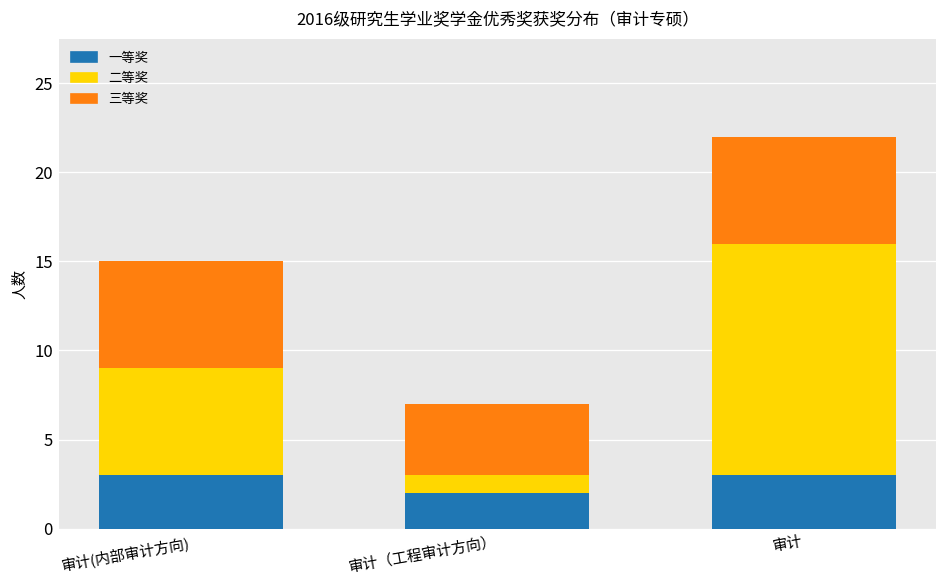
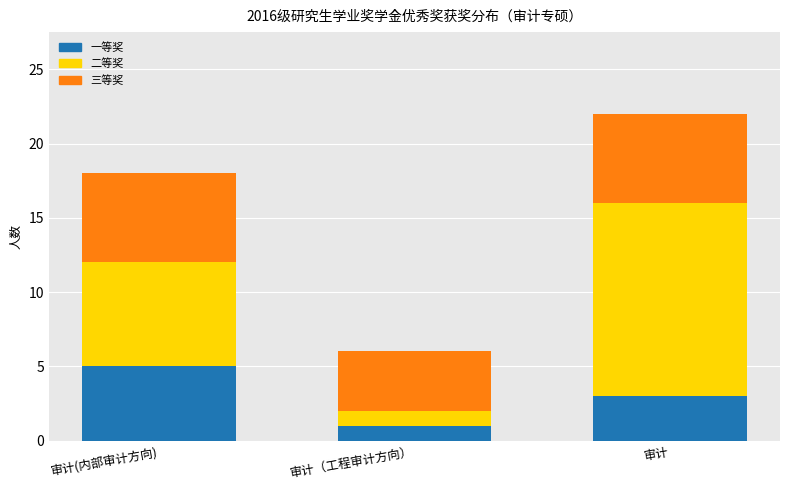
  {
    "一等奖": {
-     "审计(内部审计方向)": 3,
-     "审计（工程审计方向）": 2,
+     "审计(内部审计方向)": 5,
+     "审计（工程审计方向）": 1,
      "审计": 3
    },
    "二等奖": {
-     "审计(内部审计方向)": 6,
+     "审计(内部审计方向)": 7,
      "审计（工程审计方向）": 1,
      "审计": 13
    },
    "三等奖": {
      "审计(内部审计方向)": 6,
      "审计（工程审计方向）": 4,
      "审计": 6
    }
  }
